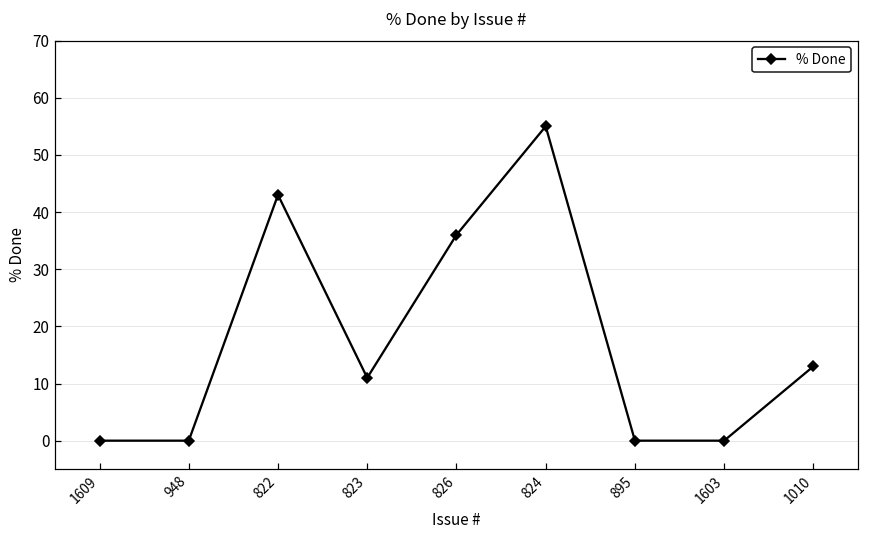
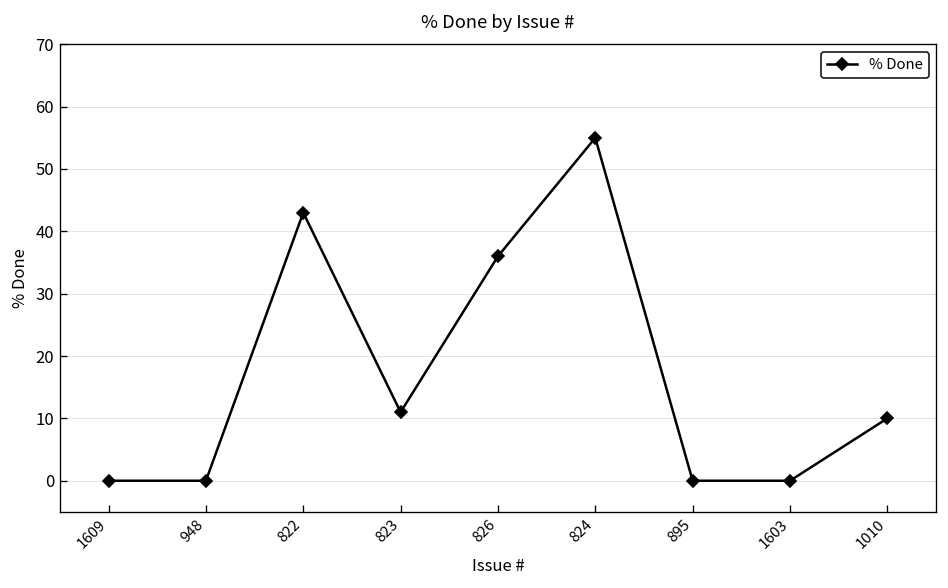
  {
    "1609": 0,
    "948": 0,
    "822": 43,
    "823": 11,
    "826": 36,
    "824": 55,
    "895": 0,
    "1603": 0,
-   "1010": 13
+   "1010": 10
  }
